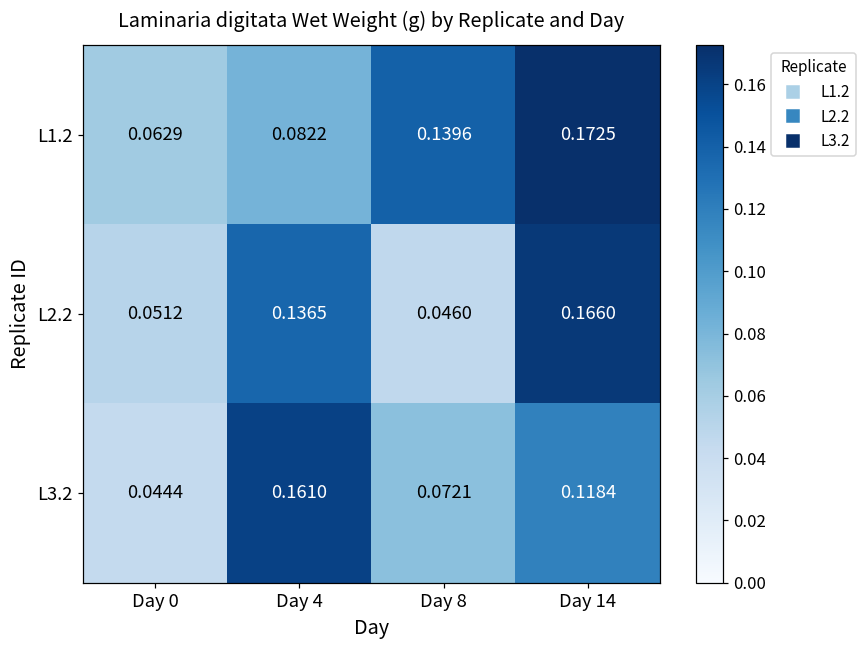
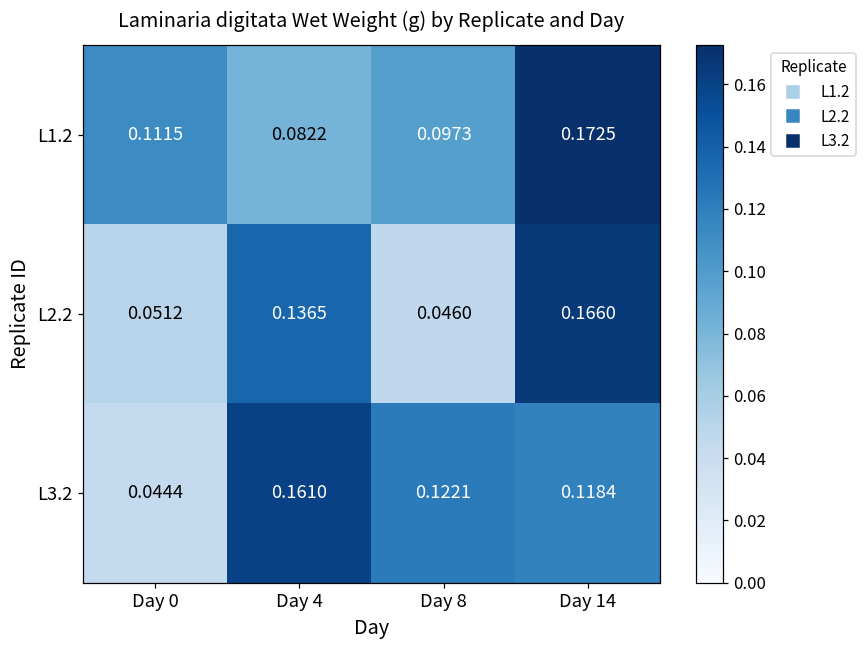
  {
    "L1.2": {
-     "Day 0": 0.0629,
+     "Day 0": 0.1115,
      "Day 4": 0.0822,
-     "Day 8": 0.1396,
+     "Day 8": 0.0973,
      "Day 14": 0.1725
    },
    "L2.2": {
      "Day 0": 0.0512,
      "Day 4": 0.1365,
      "Day 8": 0.0460,
      "Day 14": 0.1660
    },
    "L3.2": {
      "Day 0": 0.0444,
      "Day 4": 0.1610,
-     "Day 8": 0.0721,
+     "Day 8": 0.1221,
      "Day 14": 0.1184
    }
  }
